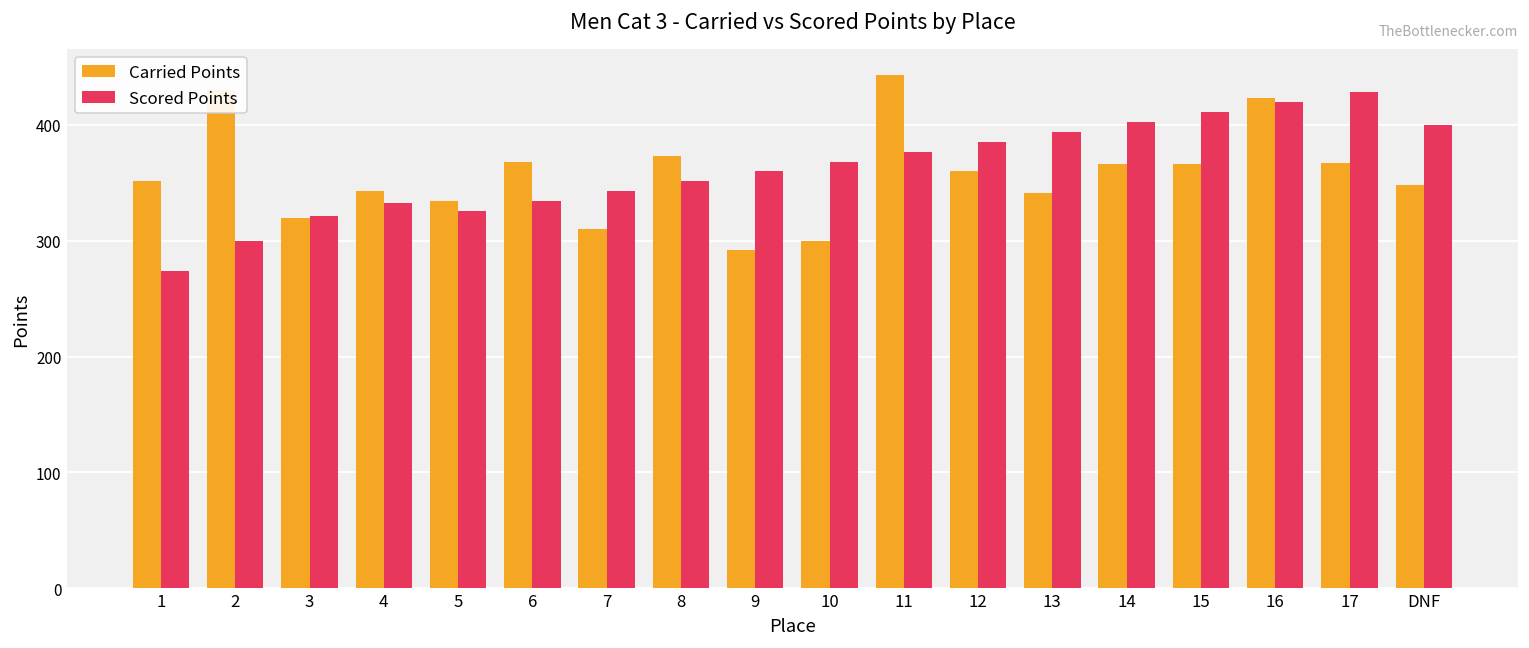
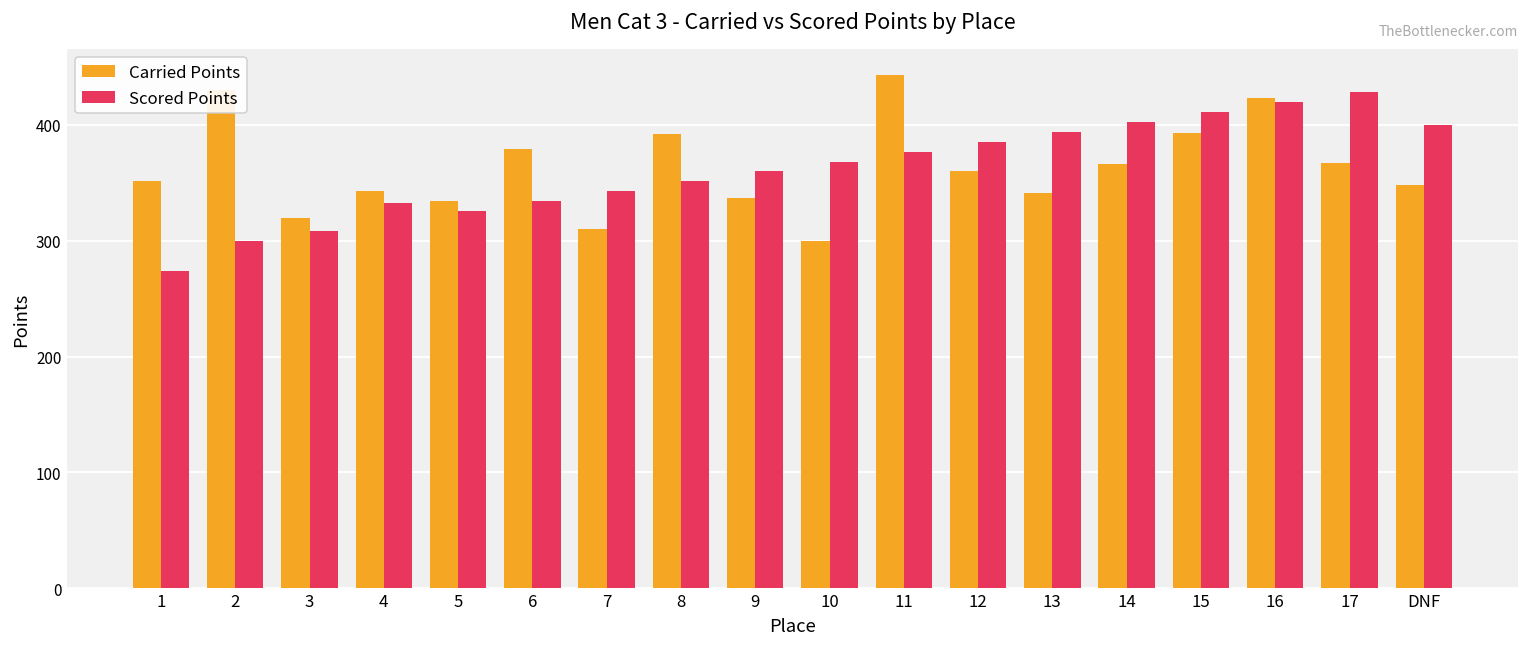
  {
    "Carried Points": {
      "1": 352,
      "3": 319,
      "4": 343,
      "5": 334,
-     "6": 368,
+     "6": 379,
      "7": 310,
-     "8": 373,
-     "9": 292,
+     "8": 392,
+     "9": 337,
      "10": 300,
      "11": 443,
      "12": 360,
      "13": 341,
      "14": 366,
-     "15": 366,
+     "15": 393,
      "16": 424,
      "17": 367,
      "DNF": 348
    },
    "Scored Points": {
      "1": 274,
      "2": 300,
-     "3": 321,
+     "3": 309,
      "4": 333,
      "5": 326,
      "6": 334,
      "7": 343,
      "8": 351,
      "9": 360,
      "10": 368,
      "11": 377,
      "12": 385,
      "13": 394,
      "14": 403,
      "15": 411,
      "16": 420,
      "17": 428,
      "DNF": 400
    }
  }
